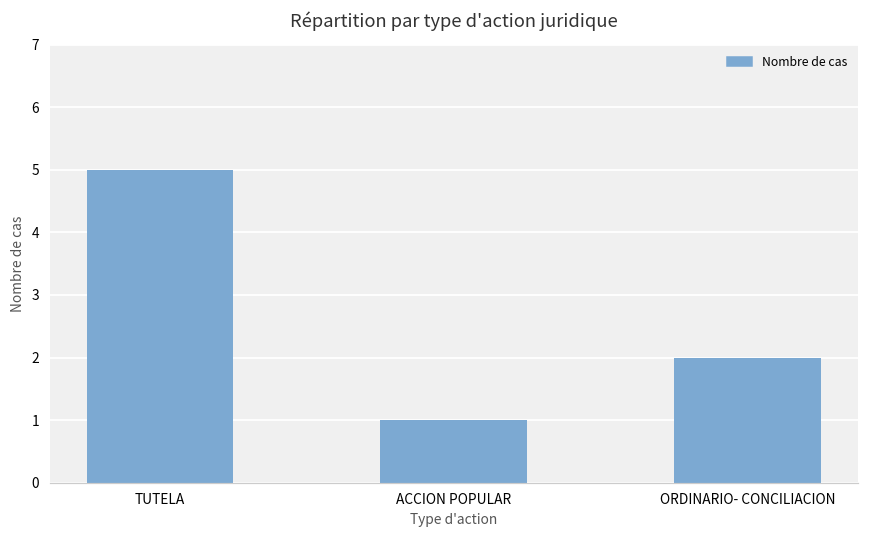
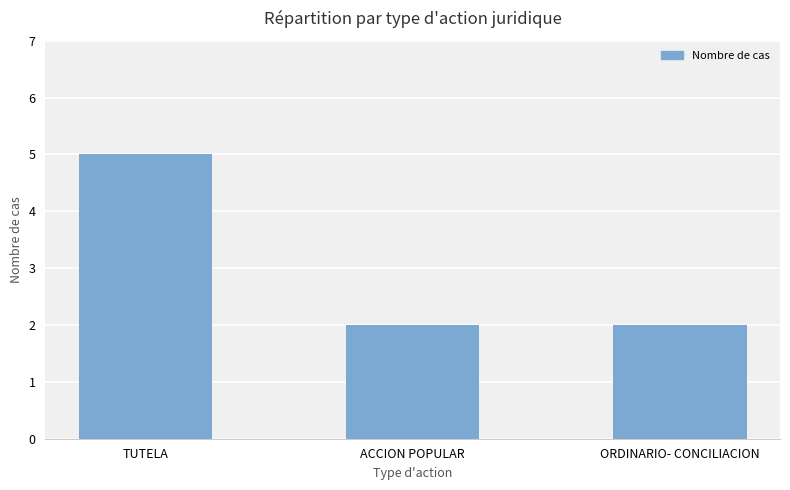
  {
    "TUTELA": 5,
-   "ACCION POPULAR": 1,
+   "ACCION POPULAR": 2,
    "ORDINARIO- CONCILIACION": 2
  }
